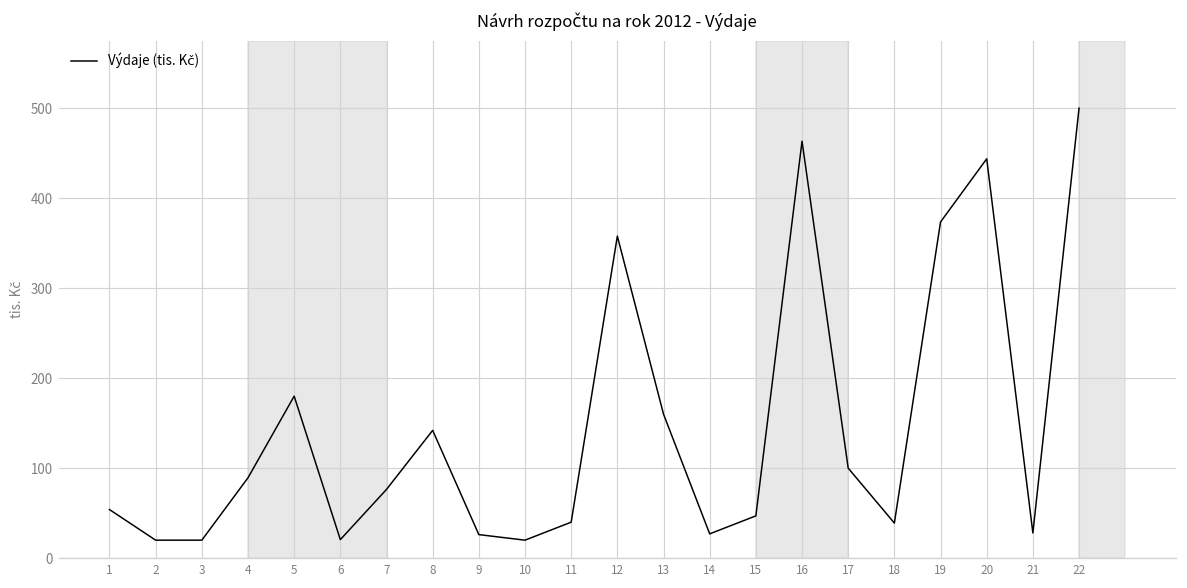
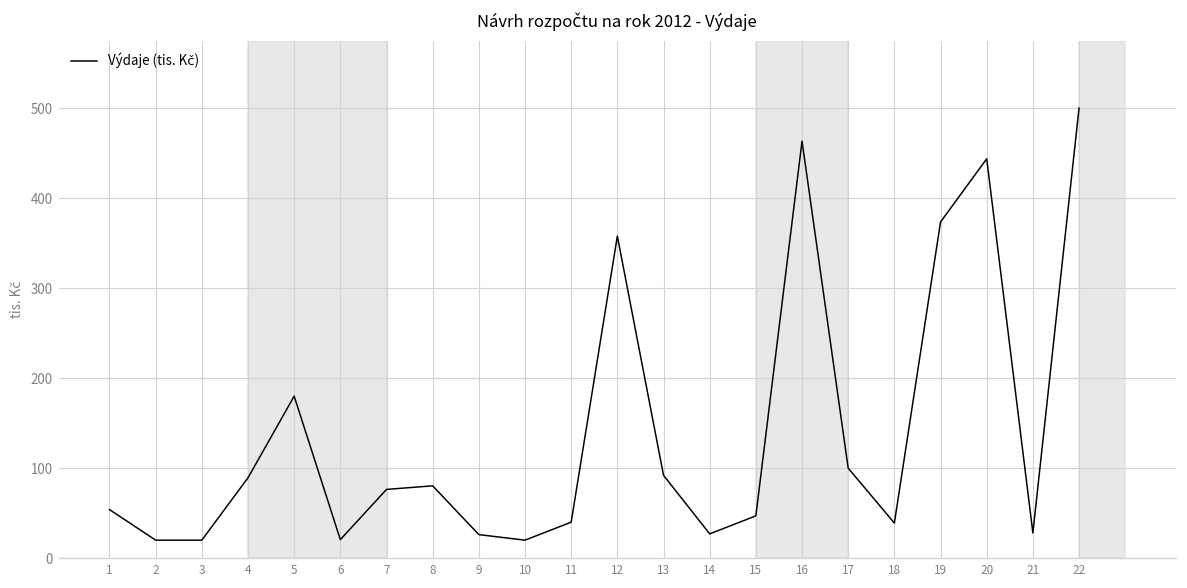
  {
    "1": 50,
    "2": 20,
    "3": 20,
    "4": 90,
    "5": 180,
    "6": 20,
    "7": 80,
-   "8": 140,
+   "8": 80,
    "9": 30,
    "10": 20,
    "11": 40,
    "12": 360,
-   "13": 160,
+   "13": 90,
    "14": 30,
    "15": 50,
    "16": 460,
    "17": 100,
    "18": 40,
    "19": 370,
    "20": 440,
    "21": 30,
    "22": 500
  }
